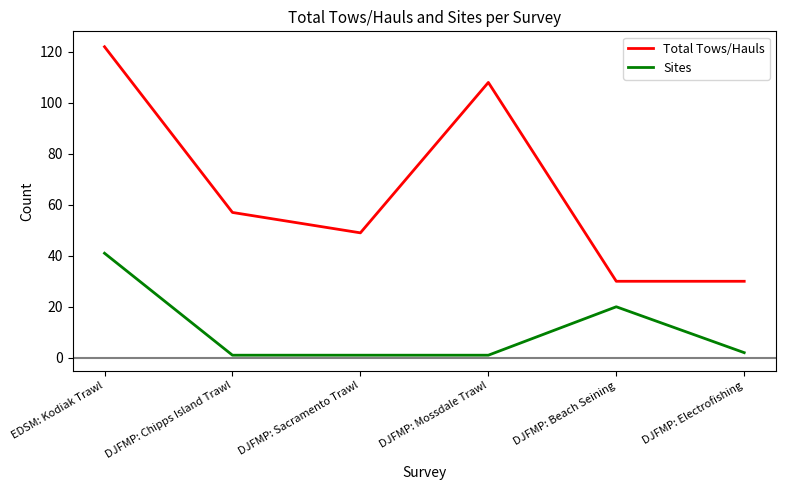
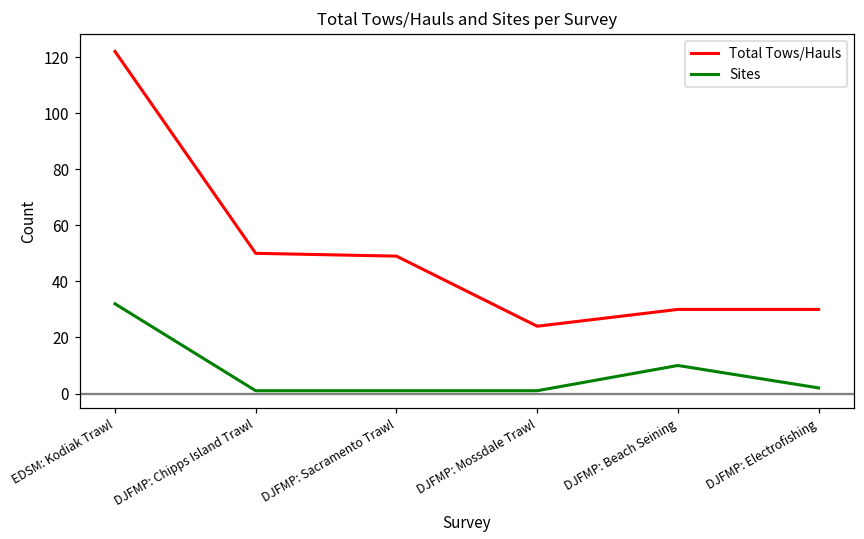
  {
    "Total Tows/Hauls": {
      "EDSM: Kodiak Trawl": 122,
-     "DJFMP: Chipps Island Trawl": 57,
+     "DJFMP: Chipps Island Trawl": 50,
      "DJFMP: Sacramento Trawl": 49,
-     "DJFMP: Mossdale Trawl": 108,
+     "DJFMP: Mossdale Trawl": 24,
      "DJFMP: Beach Seining": 30,
      "DJFMP: Electrofishing": 30
    },
    "Sites": {
-     "EDSM: Kodiak Trawl": 41,
+     "EDSM: Kodiak Trawl": 32,
      "DJFMP: Chipps Island Trawl": 1,
      "DJFMP: Sacramento Trawl": 1,
      "DJFMP: Mossdale Trawl": 1,
-     "DJFMP: Beach Seining": 20,
+     "DJFMP: Beach Seining": 10,
      "DJFMP: Electrofishing": 2
    }
  }
